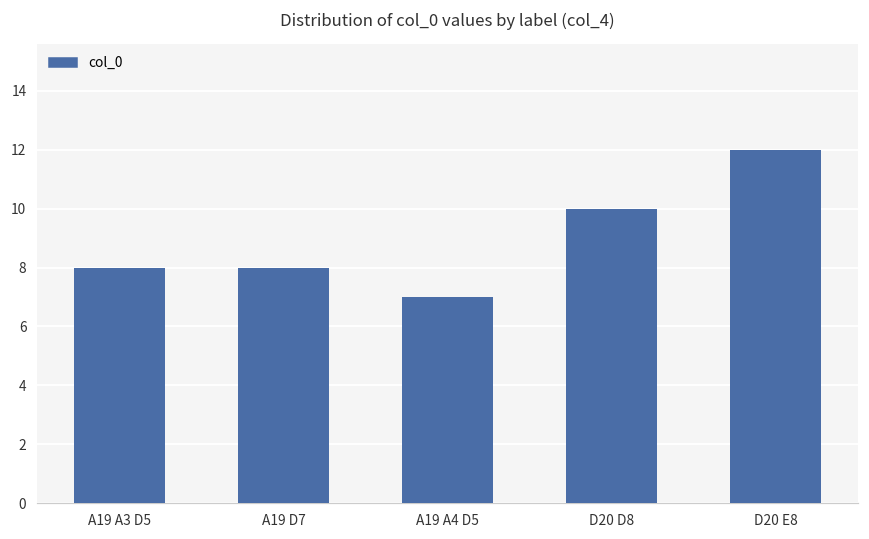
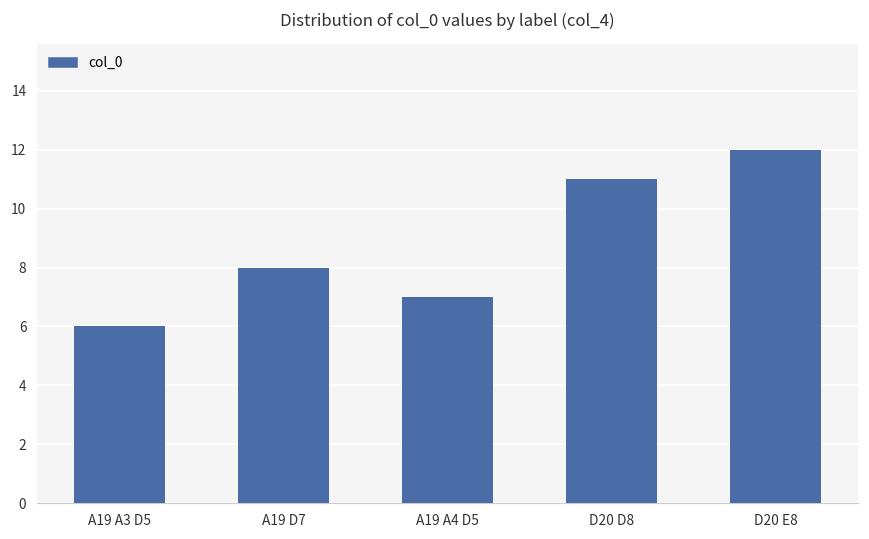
  {
-   "A19 A3 D5": 8,
+   "A19 A3 D5": 6,
    "A19 D7": 8,
    "A19 A4 D5": 7,
-   "D20 D8": 10,
+   "D20 D8": 11,
    "D20 E8": 12
  }
